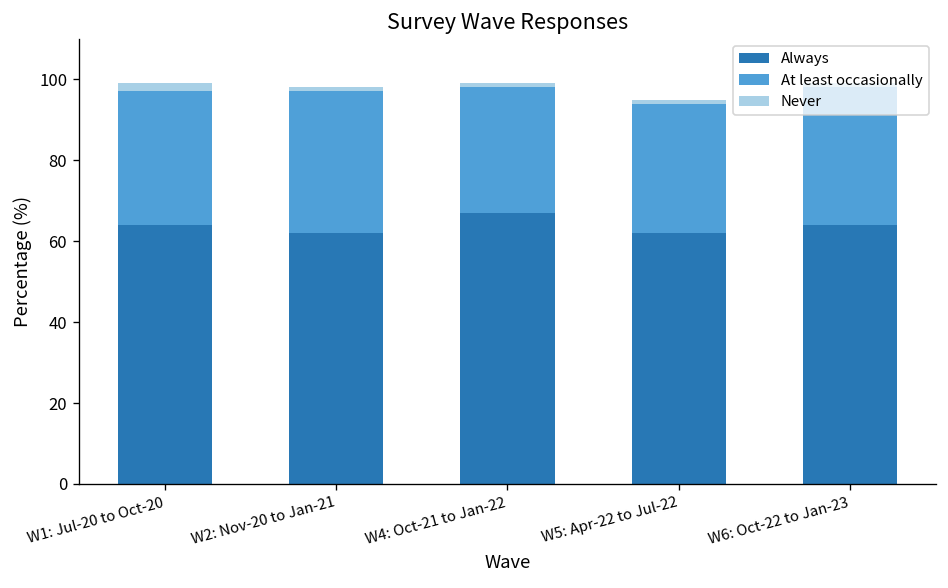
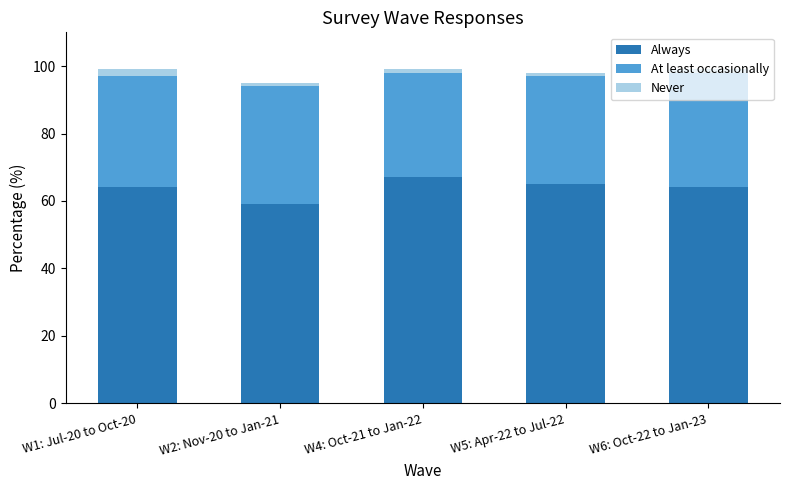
  {
    "Always": {
      "W1: Jul-20 to Oct-20": 64,
-     "W2: Nov-20 to Jan-21": 62,
+     "W2: Nov-20 to Jan-21": 59,
      "W4: Oct-21 to Jan-22": 67,
-     "W5: Apr-22 to Jul-22": 62,
+     "W5: Apr-22 to Jul-22": 65,
      "W6: Oct-22 to Jan-23": 64
    },
    "At least occasionally": {
      "W1: Jul-20 to Oct-20": 33,
      "W2: Nov-20 to Jan-21": 35,
      "W4: Oct-21 to Jan-22": 31,
      "W5: Apr-22 to Jul-22": 32
    },
    "Never": {
      "W1: Jul-20 to Oct-20": 2,
      "W2: Nov-20 to Jan-21": 1,
      "W4: Oct-21 to Jan-22": 1,
      "W5: Apr-22 to Jul-22": 1
    }
  }
